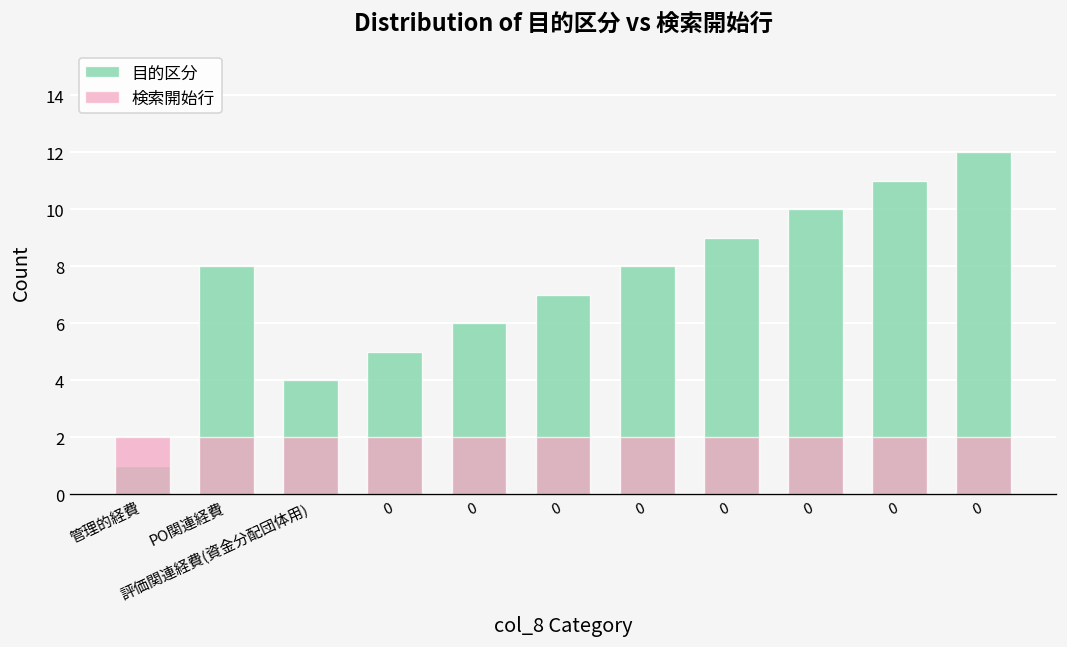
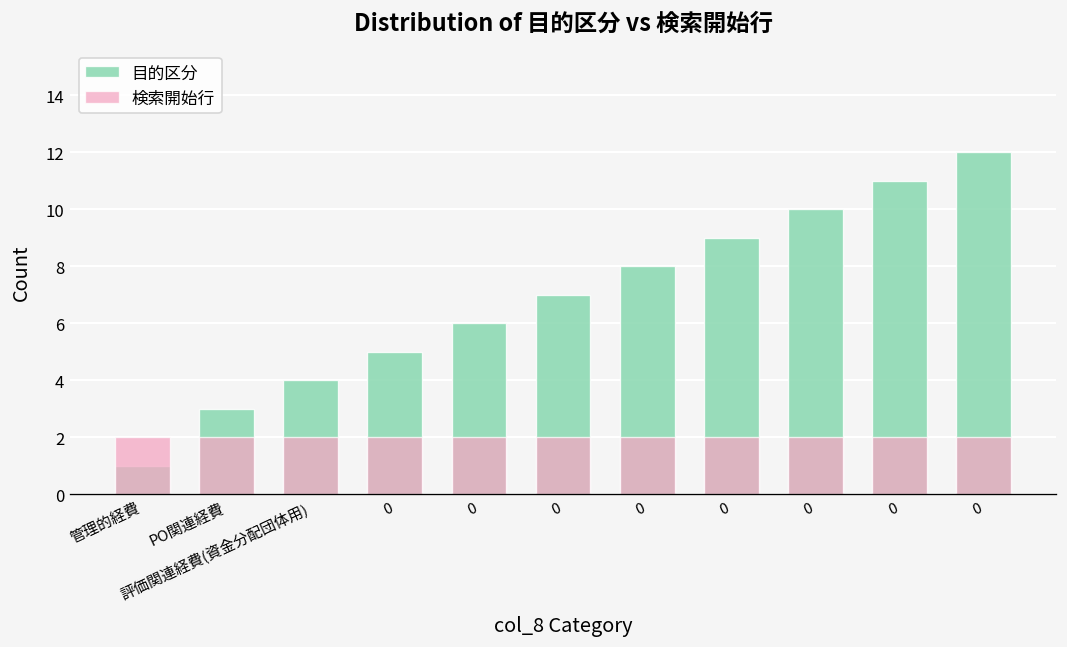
  {
    "目的区分": {
-     "PO関連経費": 8,
+     "PO関連経費": 3,
      "評価関連経費(資金分配団体用)": 4
    },
    "検索開始行": {
      "管理的経費": 2
    }
  }
